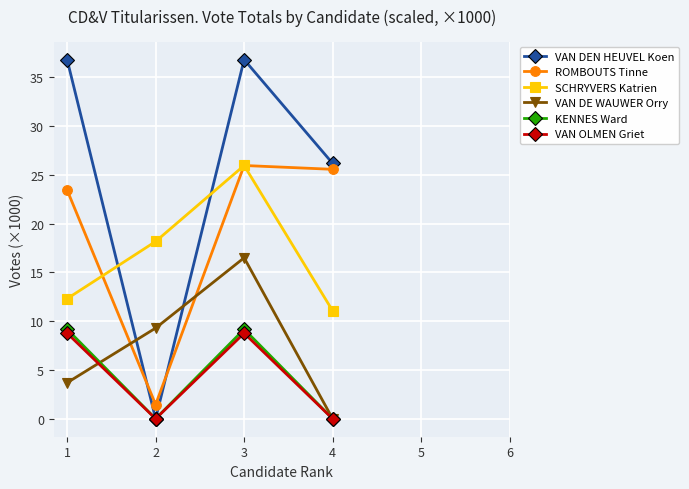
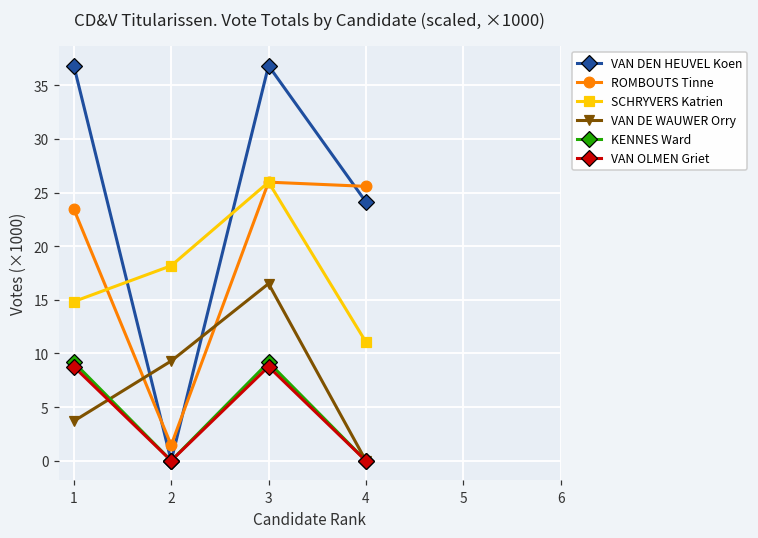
  {
    "VAN DEN HEUVEL Koen": {
      "1": 37,
      "3": 37,
-     "4": 26
+     "4": 24
    },
    "ROMBOUTS Tinne": {
      "1": 23,
      "2": 1,
      "4": 26
    },
    "SCHRYVERS Katrien": {
-     "1": 12,
+     "1": 15,
      "2": 18,
      "4": 11
    },
    "VAN DE WAUWER Orry": {
      "1": 4,
      "2": 9,
      "3": 17
    },
    "KENNES Ward": {
      "1": 9,
      "3": 9
    },
    "VAN OLMEN Griet": {
      "1": 9,
      "3": 9
    }
  }
